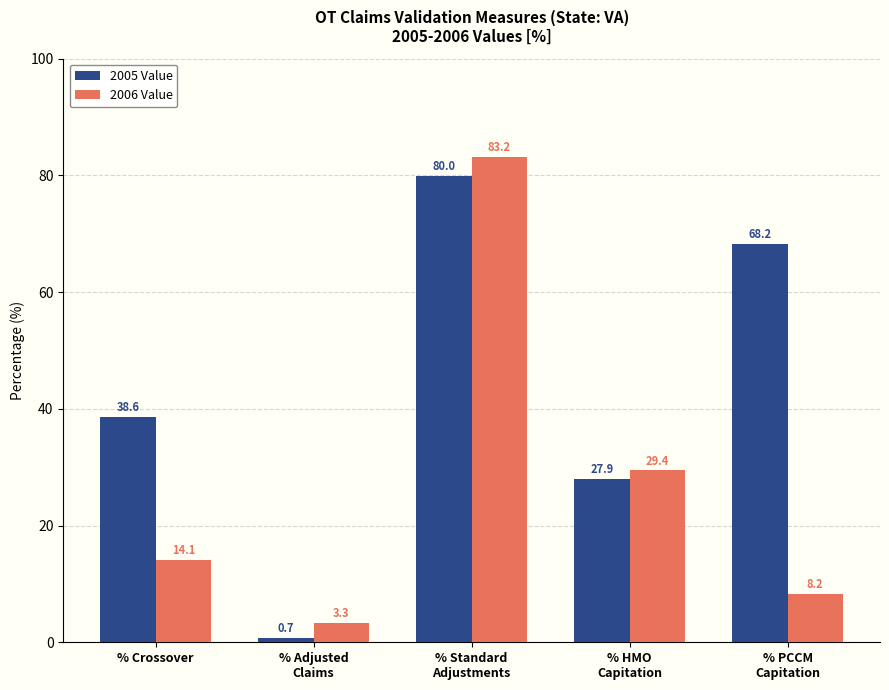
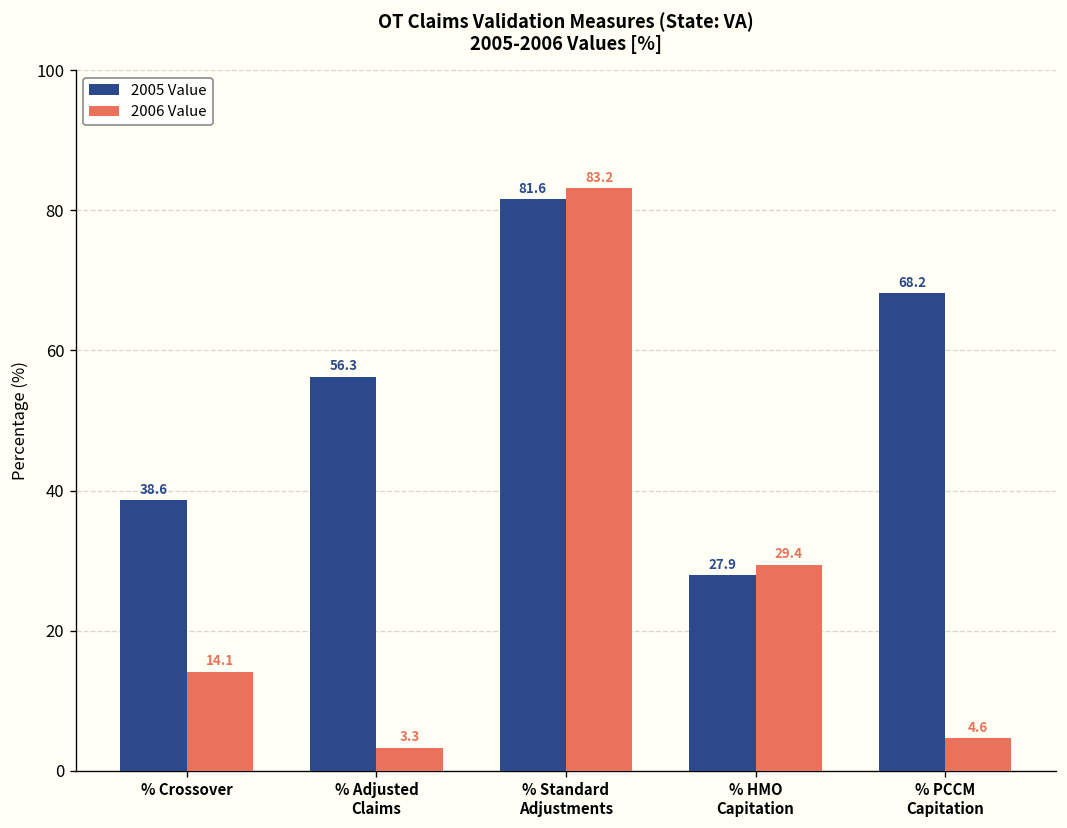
  {
    "2005 Value": {
      "% Crossover": 38.6,
-     "% Adjusted Claims": 0.7,
-     "% Standard Adjustments": 80.0,
+     "% Adjusted Claims": 56.3,
+     "% Standard Adjustments": 81.6,
      "% HMO Capitation": 27.9,
      "% PCCM Capitation": 68.2
    },
    "2006 Value": {
      "% Crossover": 14.1,
      "% Adjusted Claims": 3.3,
      "% Standard Adjustments": 83.2,
      "% HMO Capitation": 29.4,
-     "% PCCM Capitation": 8.2
+     "% PCCM Capitation": 4.6
    }
  }
